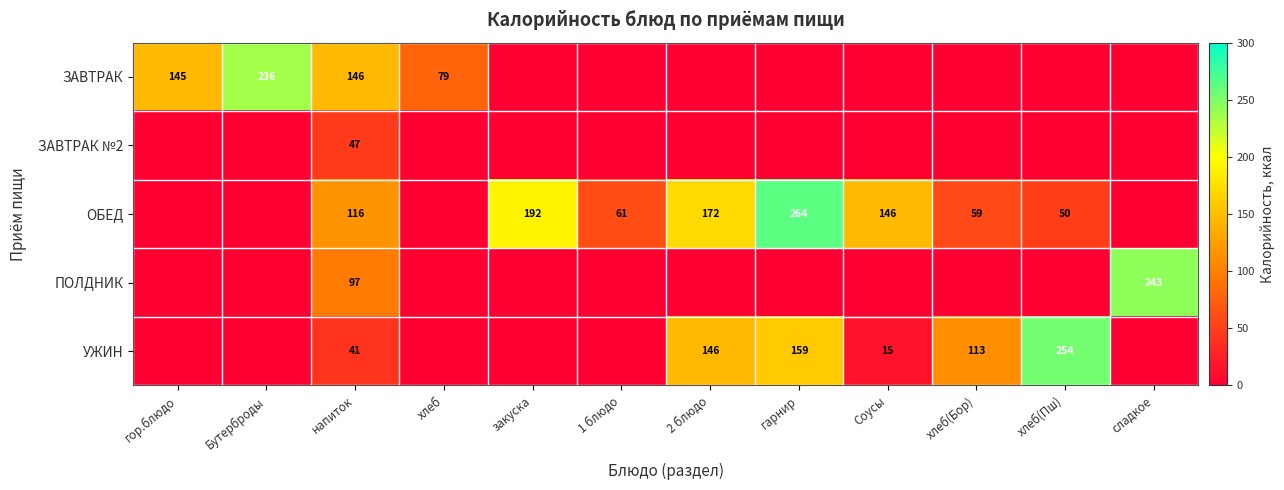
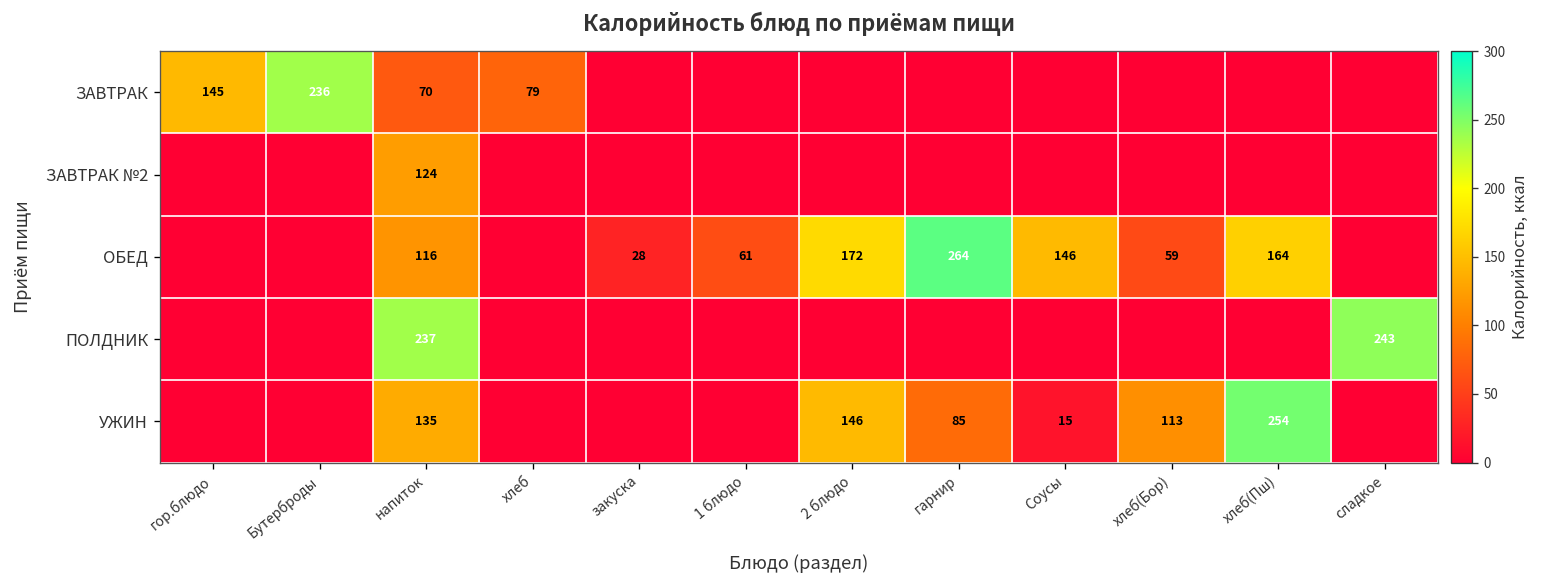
  {
    "ЗАВТРАК": {
      "гор.блюдо": 145,
      "Бутерброды": 236,
-     "напиток": 146,
+     "напиток": 70,
      "хлеб": 79
    },
    "ЗАВТРАК №2": {
-     "напиток": 47
+     "напиток": 124
    },
    "ОБЕД": {
      "напиток": 116,
-     "закуска": 192,
+     "закуска": 28,
      "1 блюдо": 61,
      "2 блюдо": 172,
      "гарнир": 264,
      "Соусы": 146,
      "хлеб(Бор)": 59,
-     "хлеб(Пш)": 50
+     "хлеб(Пш)": 164
    },
    "ПОЛДНИК": {
-     "напиток": 97,
+     "напиток": 237,
      "сладкое": 243
    },
    "УЖИН": {
-     "напиток": 41,
+     "напиток": 135,
      "2 блюдо": 146,
-     "гарнир": 159,
+     "гарнир": 85,
      "Соусы": 15,
      "хлеб(Бор)": 113,
      "хлеб(Пш)": 254
    }
  }
